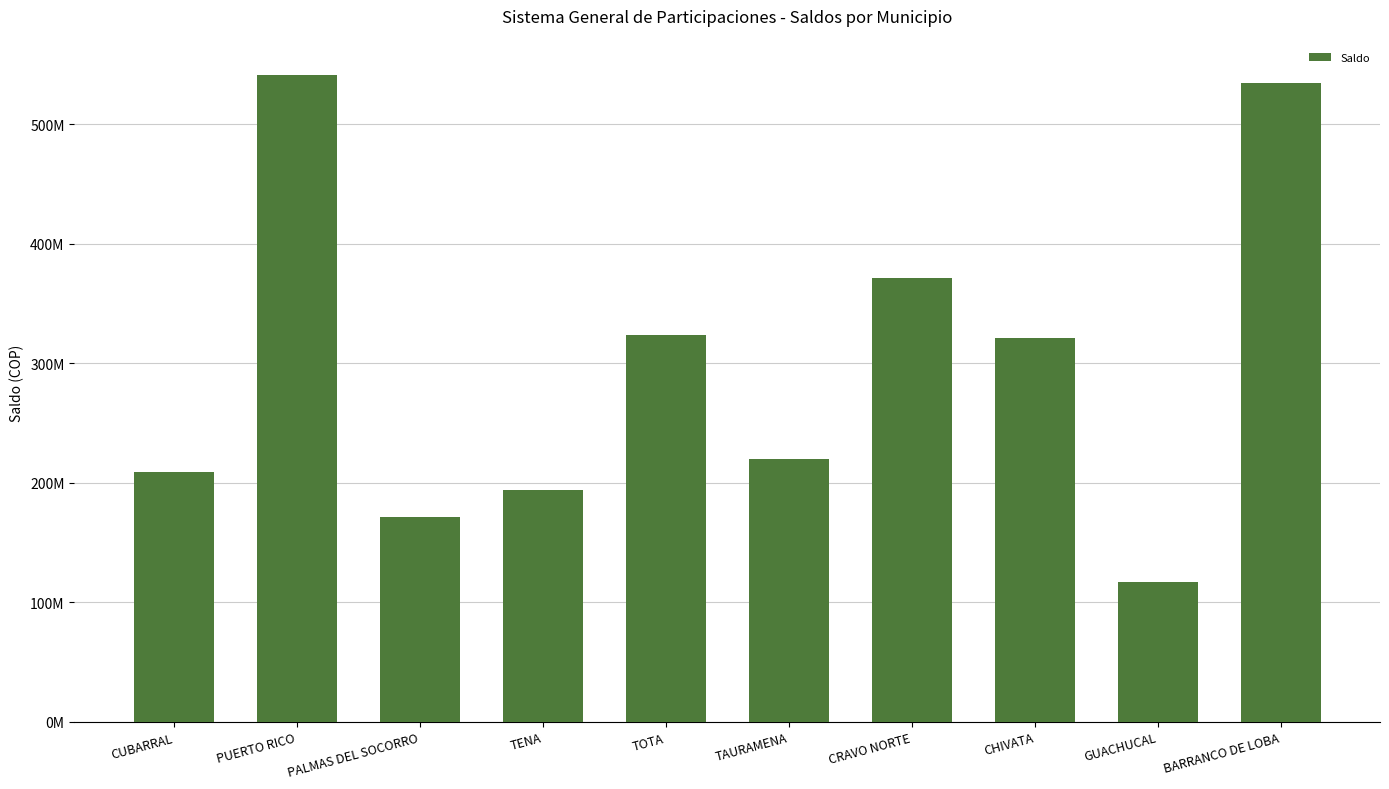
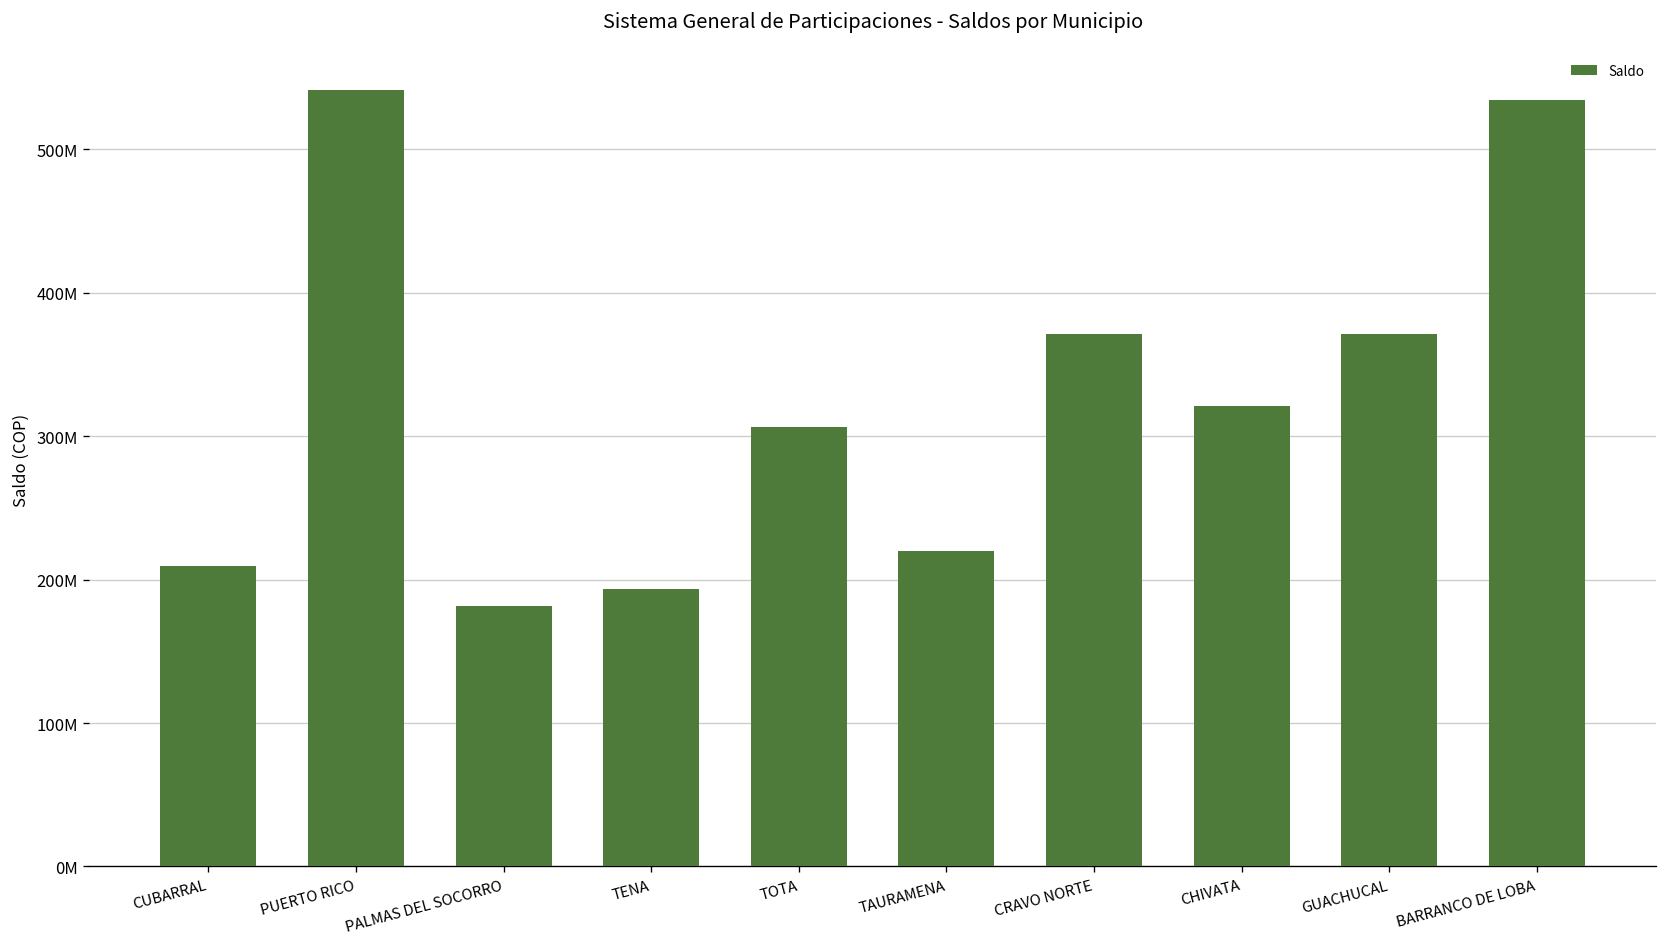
  {
    "CUBARRAL": 209000000,
    "PUERTO RICO": 541000000,
-   "PALMAS DEL SOCORRO": 171000000,
+   "PALMAS DEL SOCORRO": 182000000,
    "TENA": 194000000,
-   "TOTA": 324000000,
+   "TOTA": 307000000,
    "TAURAMENA": 220000000,
    "CRAVO NORTE": 372000000,
    "CHIVATA": 321000000,
-   "GUACHUCAL": 117000000,
+   "GUACHUCAL": 371000000,
    "BARRANCO DE LOBA": 535000000
  }
